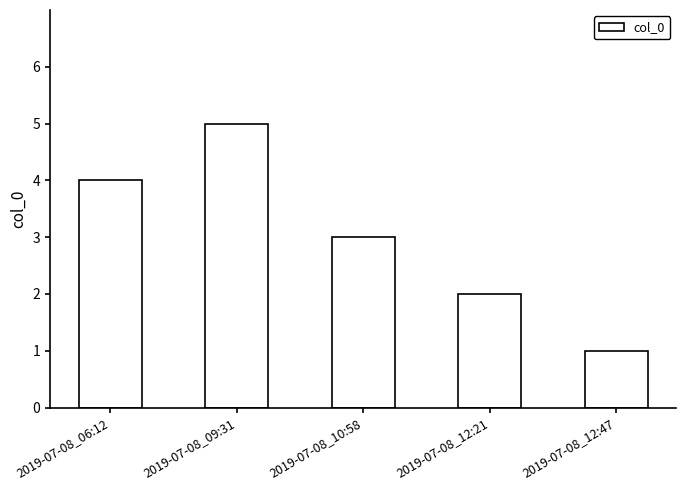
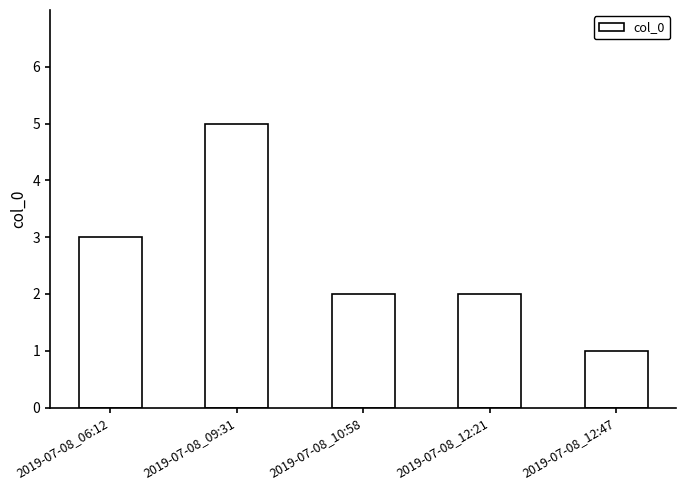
  {
-   "2019-07-08_06:12": 4,
+   "2019-07-08_06:12": 3,
    "2019-07-08_09:31": 5,
-   "2019-07-08_10:58": 3,
+   "2019-07-08_10:58": 2,
    "2019-07-08_12:21": 2,
    "2019-07-08_12:47": 1
  }
